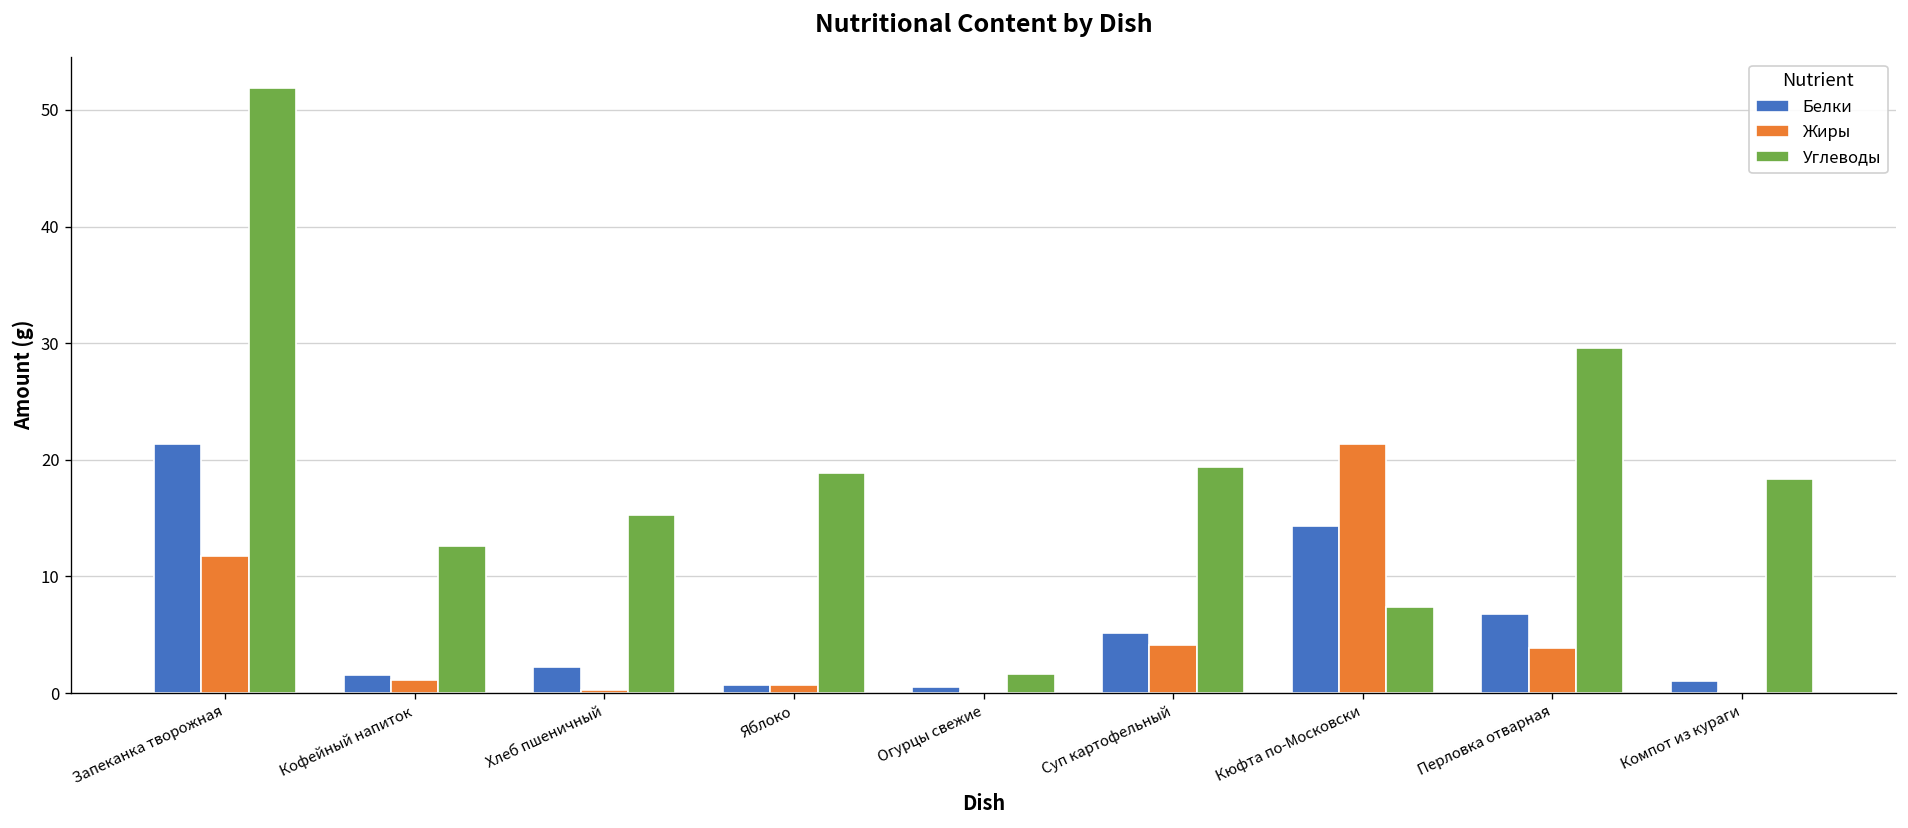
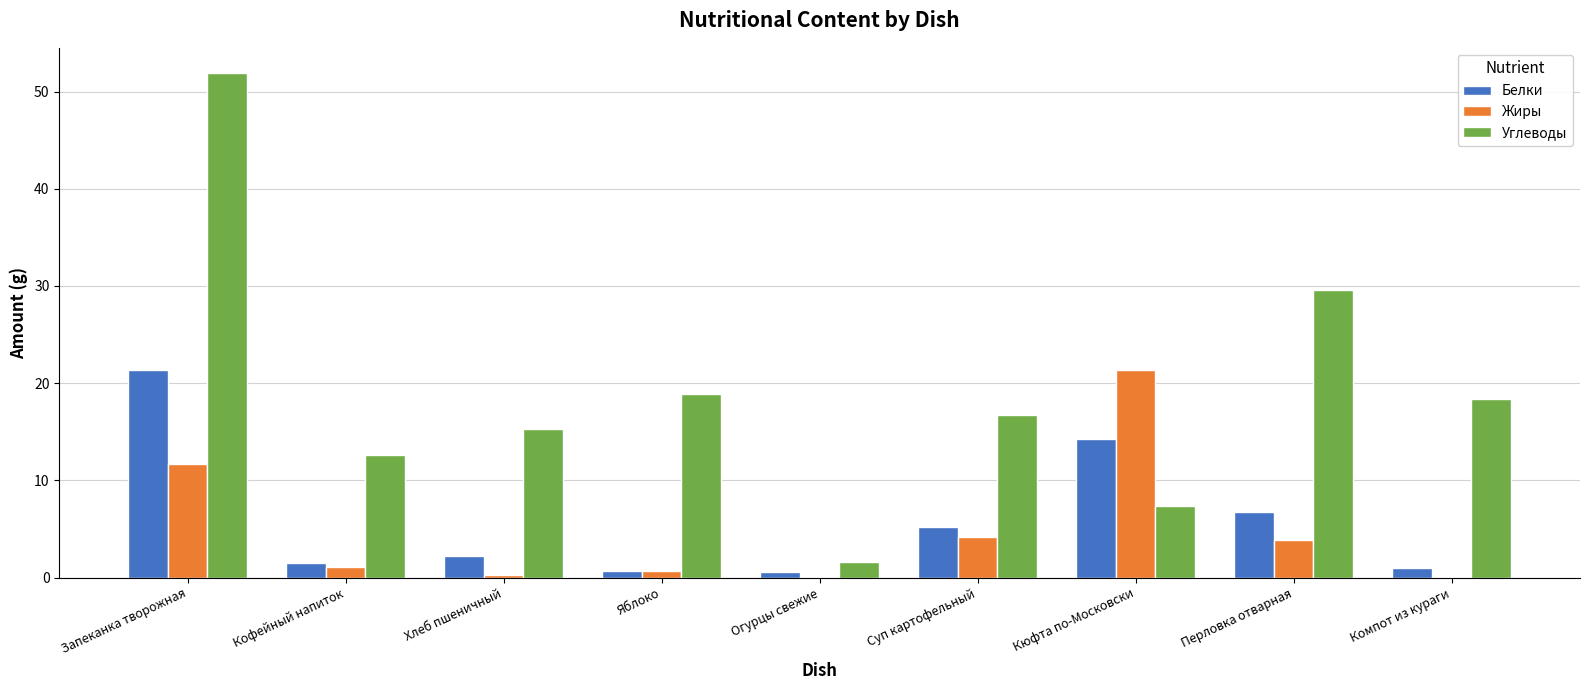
  {
    "Белки": {
      "Запеканка творожная": 21,
      "Кофейный напиток": 2,
      "Хлеб пшеничный": 2,
      "Яблоко": 1,
      "Огурцы свежие": 1,
      "Суп картофельный": 5,
      "Кюфта по-Московски": 14,
      "Перловка отварная": 7,
      "Компот из кураги": 1
    },
    "Жиры": {
      "Запеканка творожная": 12,
      "Кофейный напиток": 1,
      "Хлеб пшеничный": 0,
      "Яблоко": 1,
      "Суп картофельный": 4,
      "Кюфта по-Московски": 21,
      "Перловка отварная": 4
    },
    "Углеводы": {
      "Запеканка творожная": 52,
      "Кофейный напиток": 13,
      "Хлеб пшеничный": 15,
      "Яблоко": 19,
      "Огурцы свежие": 2,
-     "Суп картофельный": 19,
+     "Суп картофельный": 17,
      "Кюфта по-Московски": 7,
      "Перловка отварная": 30,
      "Компот из кураги": 18
    }
  }
